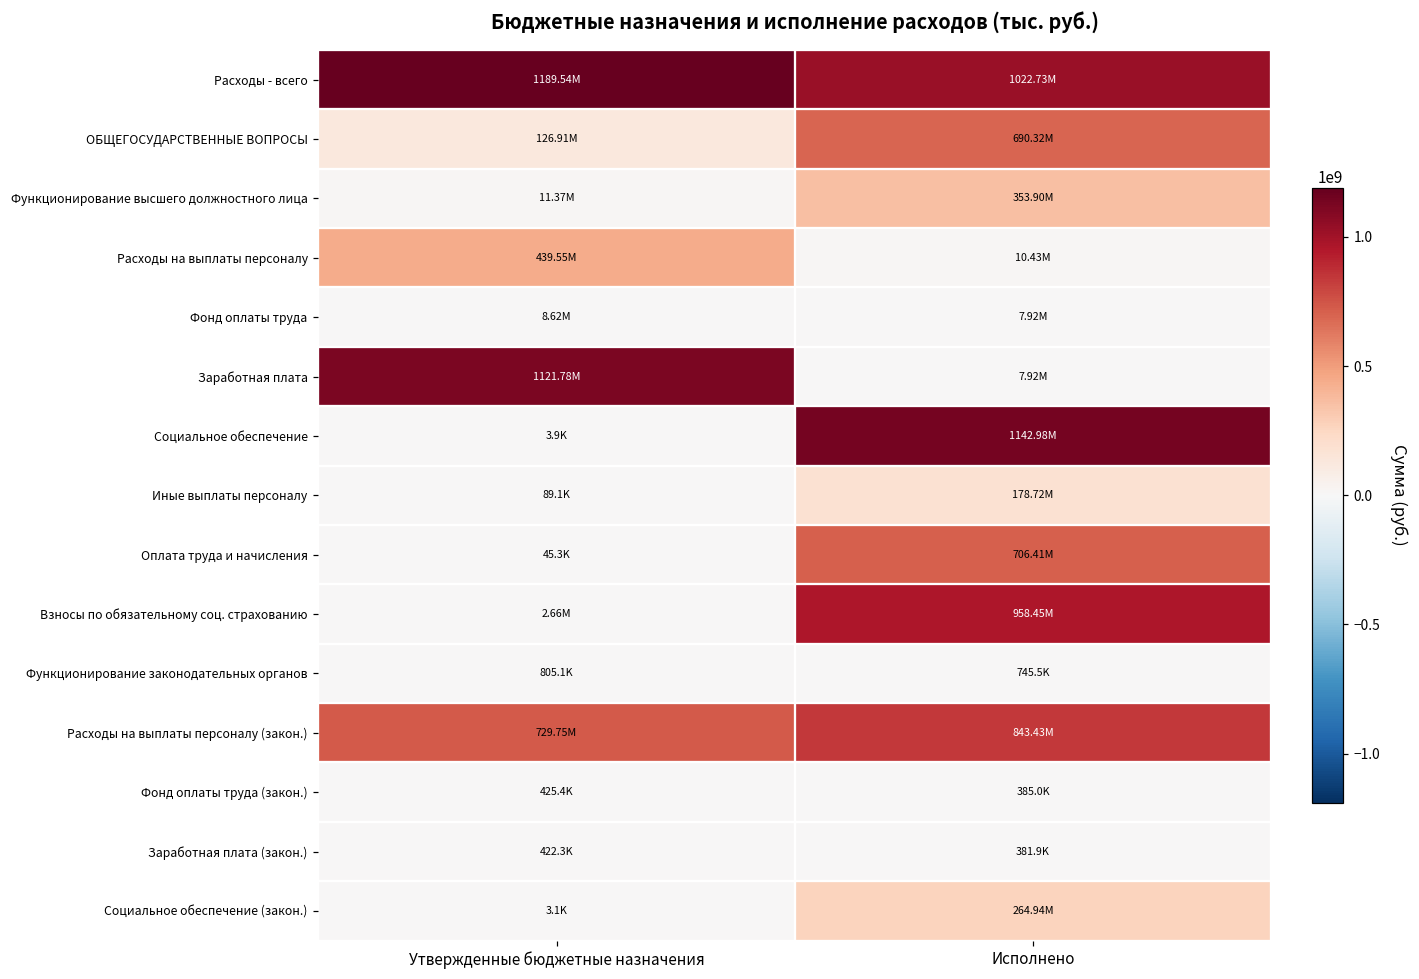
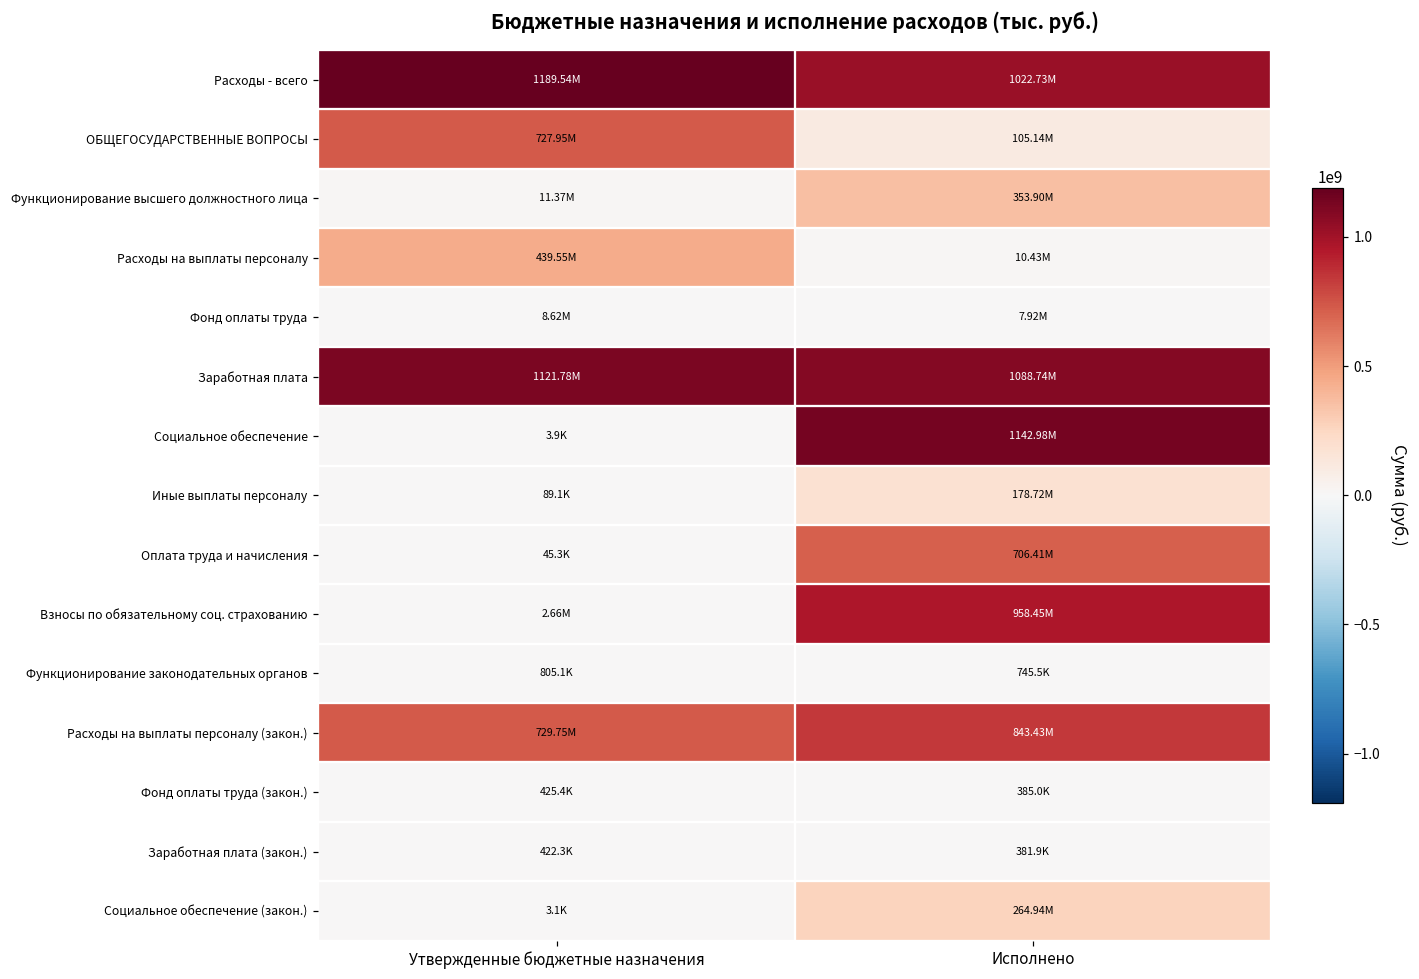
  {
    "Расходы - всего": {
      "Утвержденные бюджетные назначения": "1189.54M",
      "Исполнено": "1022.73M"
    },
    "ОБЩЕГОСУДАРСТВЕННЫЕ ВОПРОСЫ": {
-     "Утвержденные бюджетные назначения": "126.91M",
-     "Исполнено": "690.32M"
+     "Утвержденные бюджетные назначения": "727.95M",
+     "Исполнено": "105.14M"
    },
    "Функционирование высшего должностного лица": {
      "Утвержденные бюджетные назначения": "11.37M",
      "Исполнено": "353.90M"
    },
    "Расходы на выплаты персоналу": {
      "Утвержденные бюджетные назначения": "439.55M",
      "Исполнено": "10.43M"
    },
    "Фонд оплаты труда": {
      "Утвержденные бюджетные назначения": "8.62M",
      "Исполнено": "7.92M"
    },
    "Заработная плата": {
      "Утвержденные бюджетные назначения": "1121.78M",
-     "Исполнено": "7.92M"
+     "Исполнено": "1088.74M"
    },
    "Социальное обеспечение": {
      "Утвержденные бюджетные назначения": "3.9K",
      "Исполнено": "1142.98M"
    },
    "Иные выплаты персоналу": {
      "Утвержденные бюджетные назначения": "89.1K",
      "Исполнено": "178.72M"
    },
    "Оплата труда и начисления": {
      "Утвержденные бюджетные назначения": "45.3K",
      "Исполнено": "706.41M"
    },
    "Взносы по обязательному соц. страхованию": {
      "Утвержденные бюджетные назначения": "2.66M",
      "Исполнено": "958.45M"
    },
    "Функционирование законодательных органов": {
      "Утвержденные бюджетные назначения": "805.1K",
      "Исполнено": "745.5K"
    },
    "Расходы на выплаты персоналу (закон.)": {
      "Утвержденные бюджетные назначения": "729.75M",
      "Исполнено": "843.43M"
    },
    "Фонд оплаты труда (закон.)": {
      "Утвержденные бюджетные назначения": "425.4K",
      "Исполнено": "385.0K"
    },
    "Заработная плата (закон.)": {
      "Утвержденные бюджетные назначения": "422.3K",
      "Исполнено": "381.9K"
    },
    "Социальное обеспечение (закон.)": {
      "Утвержденные бюджетные назначения": "3.1K",
      "Исполнено": "264.94M"
    }
  }
